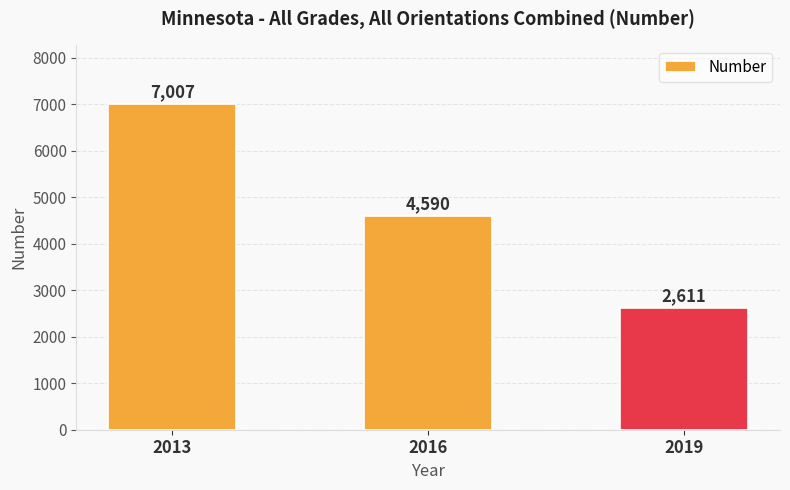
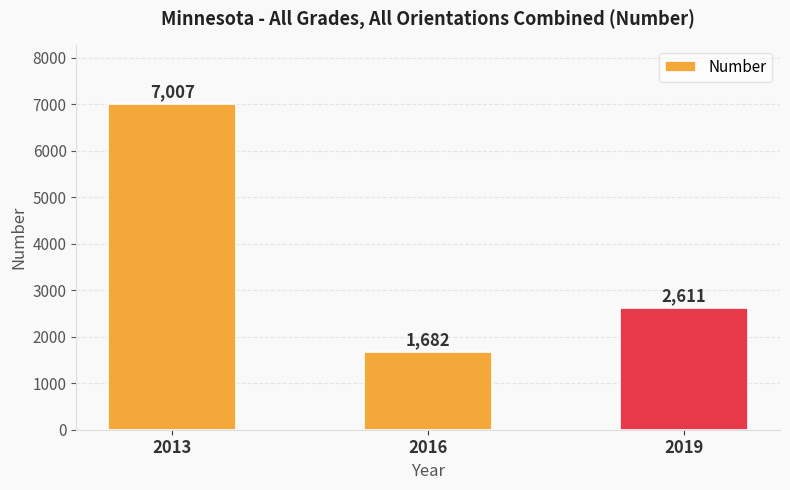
  {
    "2013": "7,007",
-   "2016": "4,590",
+   "2016": "1,682",
    "2019": "2,611"
  }
